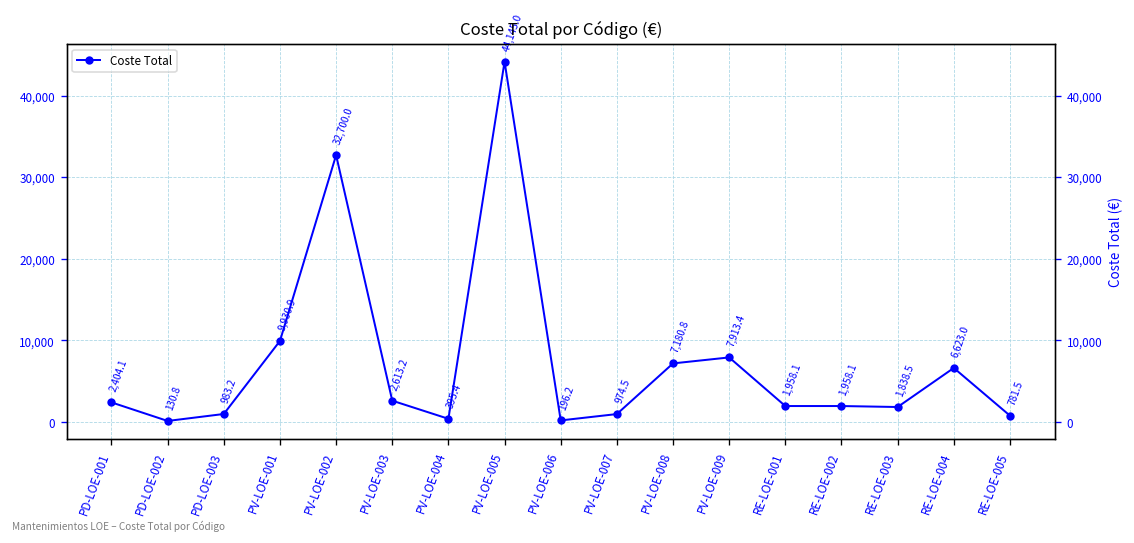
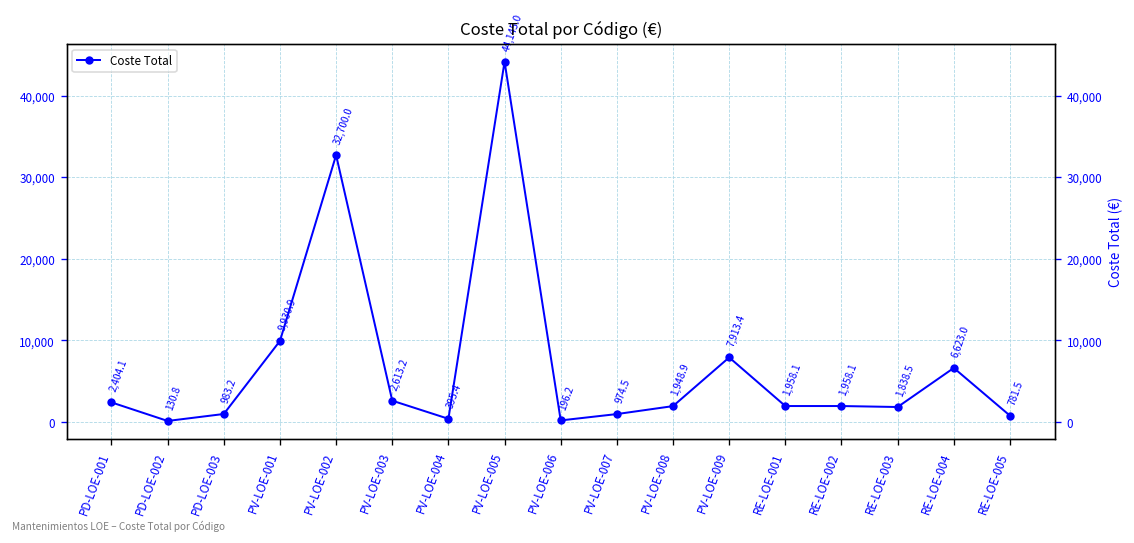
  {
    "PD-LOE-001": "2,404.1",
    "PD-LOE-002": "130.8",
    "PD-LOE-003": "983.2",
    "PV-LOE-001": "9,930.9",
    "PV-LOE-002": "32,700.0",
    "PV-LOE-003": "2,613.2",
    "PV-LOE-004": "395.4",
    "PV-LOE-005": "44,145.0",
    "PV-LOE-006": "196.2",
    "PV-LOE-007": "974.5",
-   "PV-LOE-008": "7,180.8",
+   "PV-LOE-008": "1,948.9",
    "PV-LOE-009": "7,913.4",
    "RE-LOE-001": "1,958.1",
    "RE-LOE-002": "1,958.1",
    "RE-LOE-003": "1,838.5",
    "RE-LOE-004": "6,623.0",
    "RE-LOE-005": "781.5"
  }
